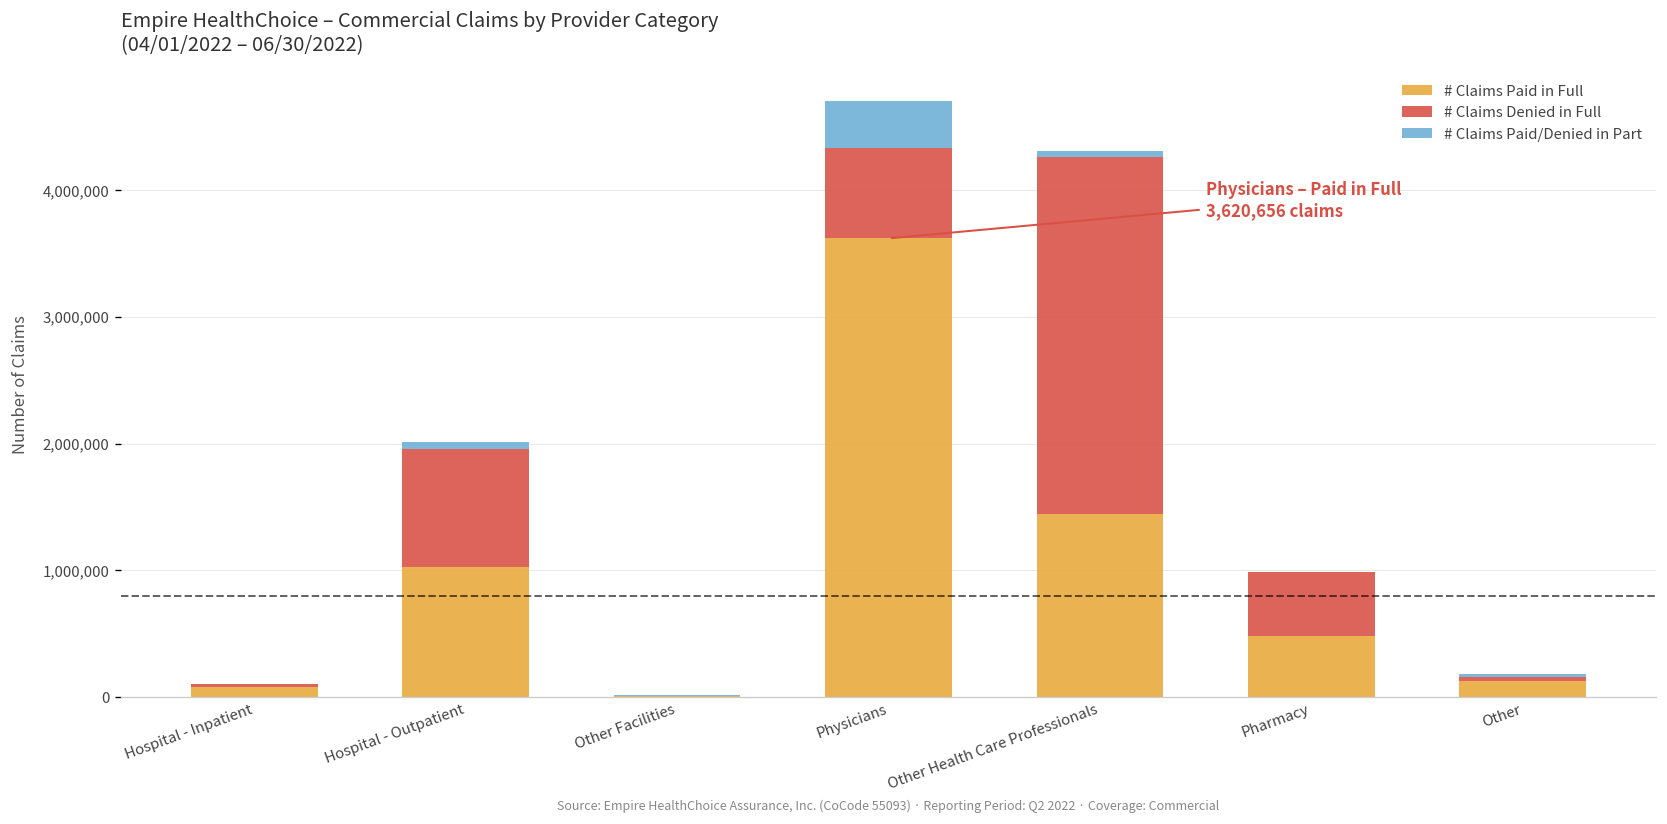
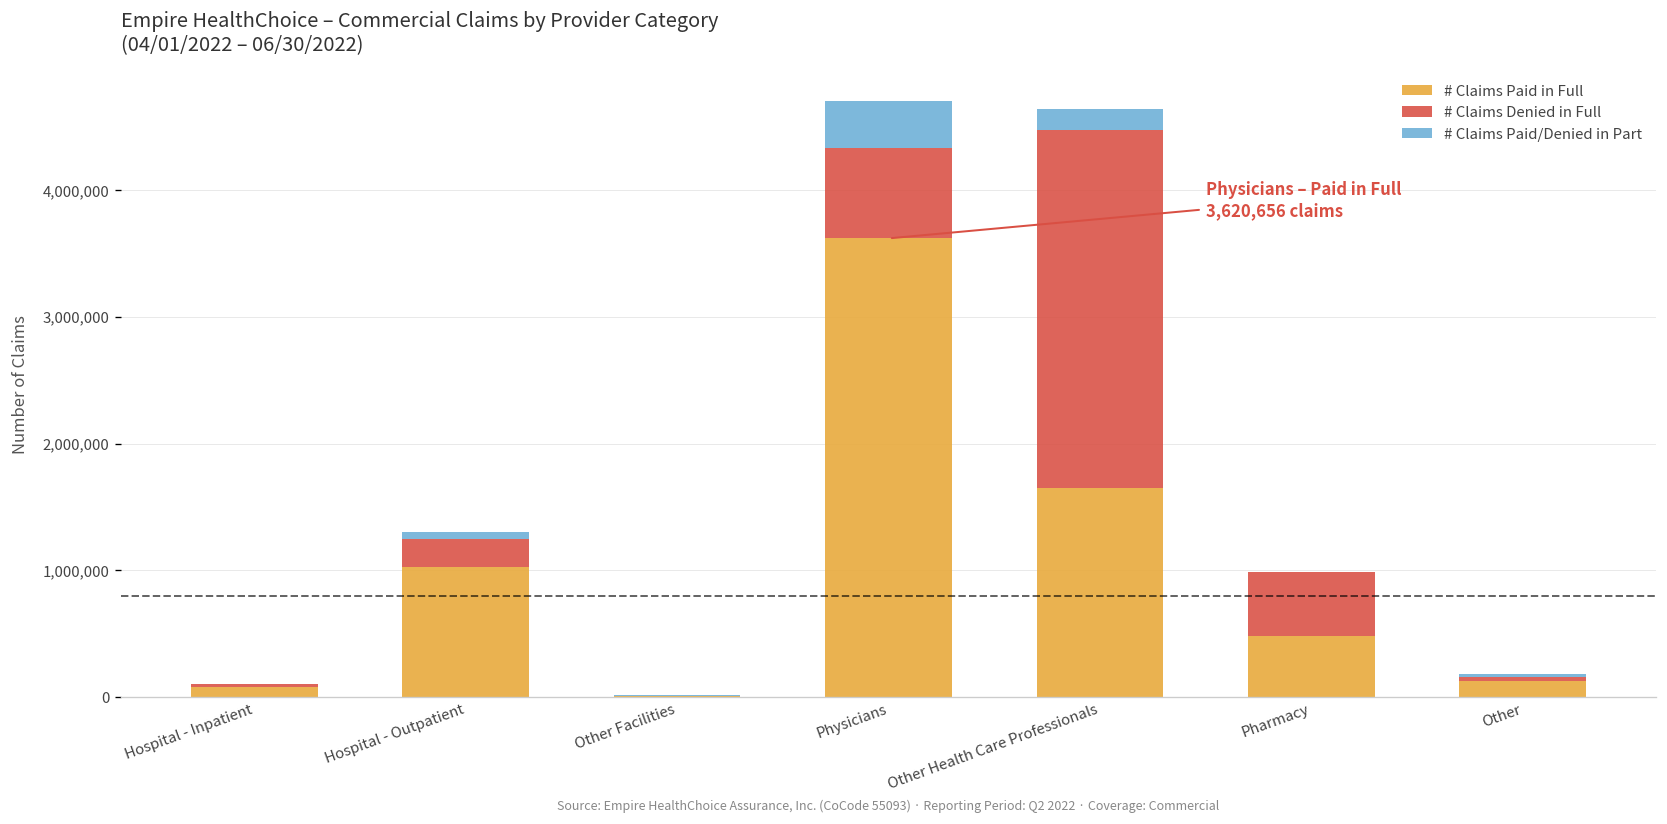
  {
    "# Claims Paid in Full": {
      "Hospital - Inpatient": "80,000",
      "Hospital - Outpatient": "1,020,000",
-     "Other Health Care Professionals": "1,440,000",
+     "Other Health Care Professionals": "1,650,000",
      "Pharmacy": "480,000",
      "Other": "120,000"
    },
    "# Claims Denied in Full": {
      "Hospital - Inpatient": "20,000",
-     "Hospital - Outpatient": "930,000",
+     "Hospital - Outpatient": "220,000",
      "Physicians": "710,000",
      "Pharmacy": "510,000",
      "Other": "40,000"
    },
    "# Claims Paid/Denied in Part": {
      "Hospital - Outpatient": "50,000",
      "Physicians": "370,000",
-     "Other Health Care Professionals": "50,000",
+     "Other Health Care Professionals": "170,000",
      "Pharmacy": "0"
    }
  }
